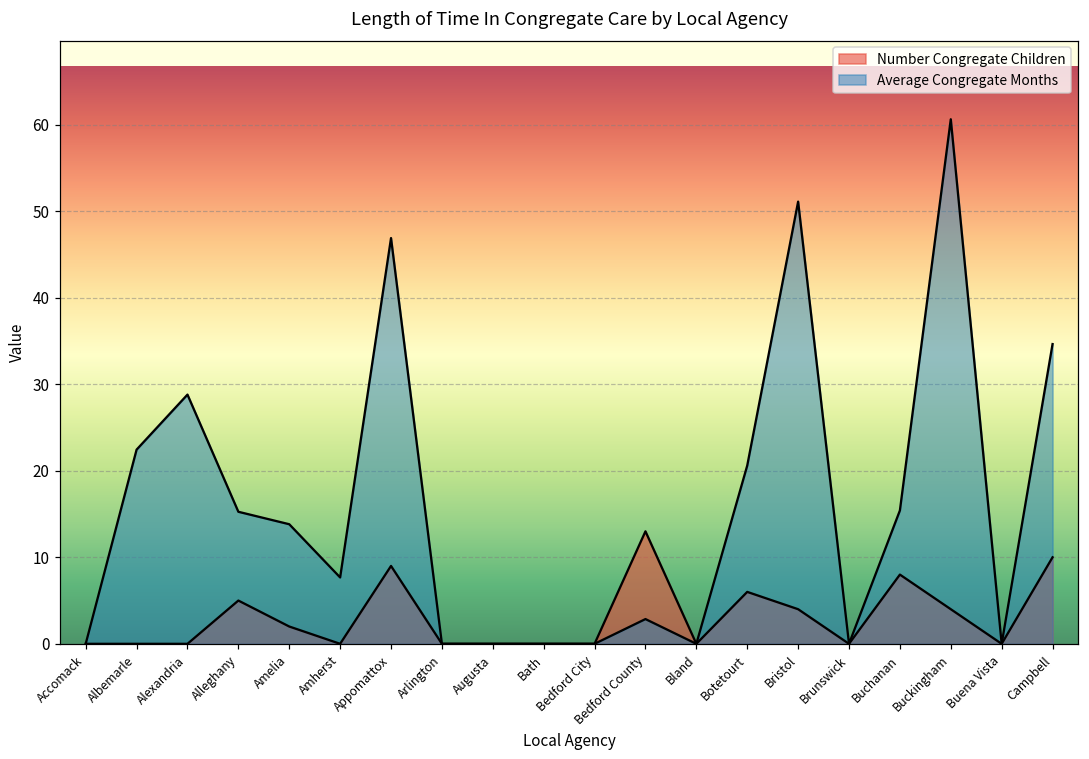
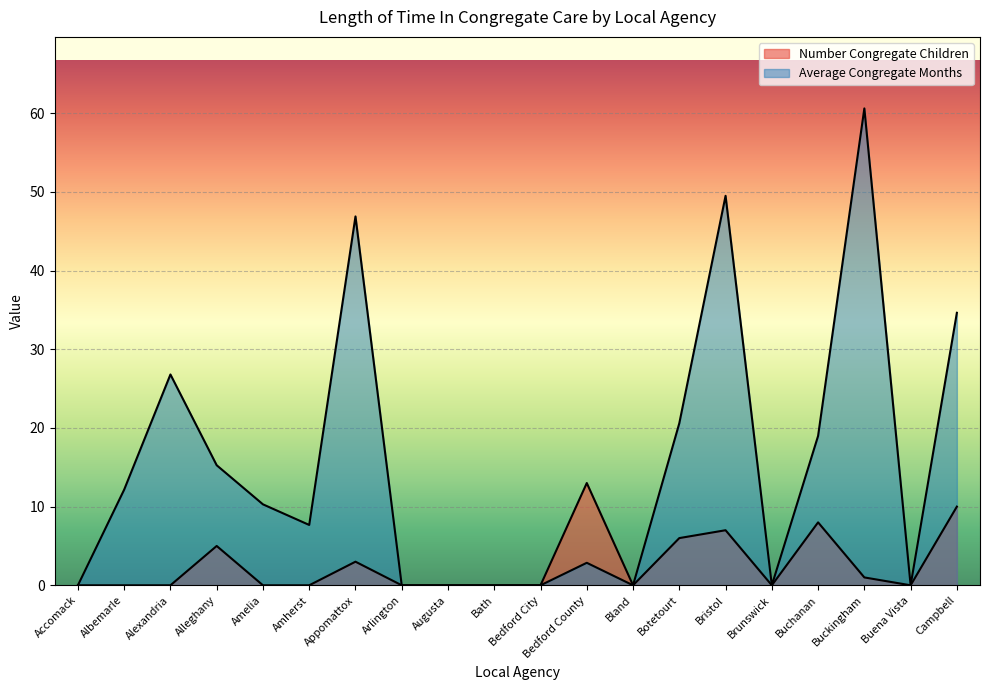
  {
    "Number Congregate Children": {
      "Albemarle": 0,
      "Alexandria": 0,
      "Alleghany": 5,
-     "Amelia": 2,
+     "Amelia": 0,
      "Amherst": 0,
-     "Appomattox": 9,
+     "Appomattox": 3,
      "Bedford County": 13,
      "Botetourt": 6,
-     "Bristol": 4,
+     "Bristol": 7,
      "Buchanan": 8,
-     "Buckingham": 4,
+     "Buckingham": 1,
      "Campbell": 10
    },
    "Average Congregate Months": {
-     "Albemarle": 22,
-     "Alexandria": 29,
+     "Albemarle": 12,
+     "Alexandria": 27,
      "Alleghany": 15,
-     "Amelia": 14,
+     "Amelia": 10,
      "Amherst": 8,
      "Appomattox": 47,
      "Bedford County": 3,
      "Botetourt": 21,
-     "Bristol": 51,
-     "Buchanan": 15,
+     "Bristol": 50,
+     "Buchanan": 19,
      "Buckingham": 61,
      "Campbell": 35
    }
  }
